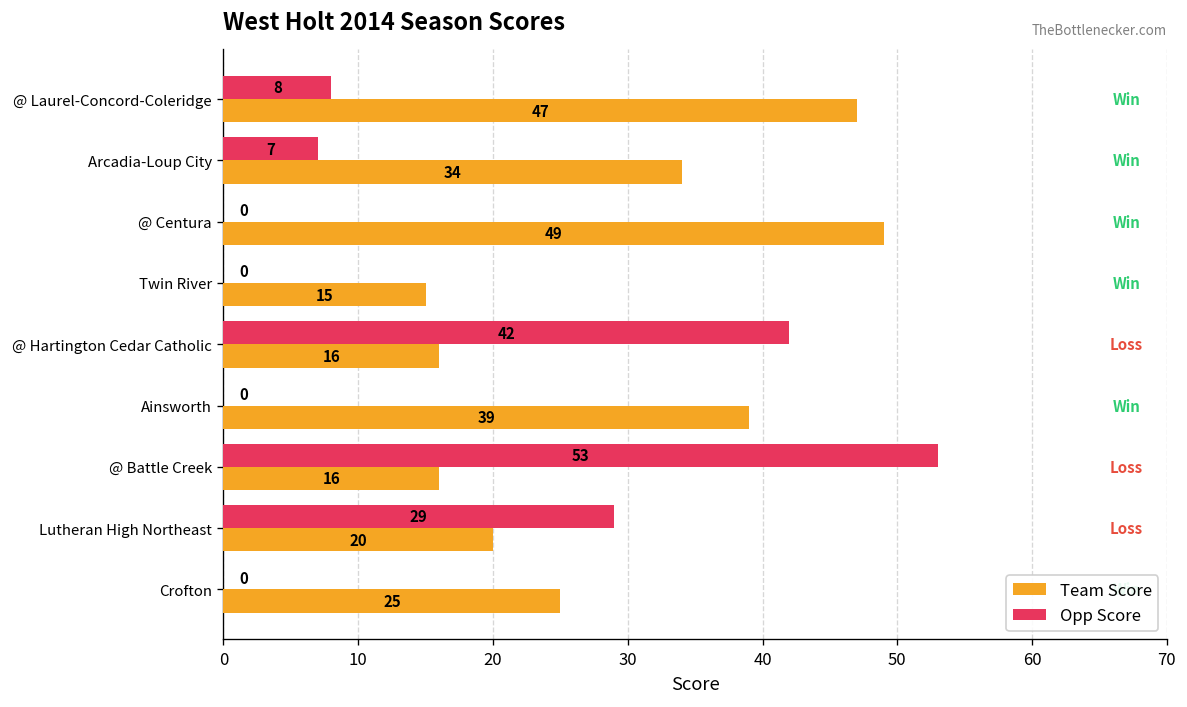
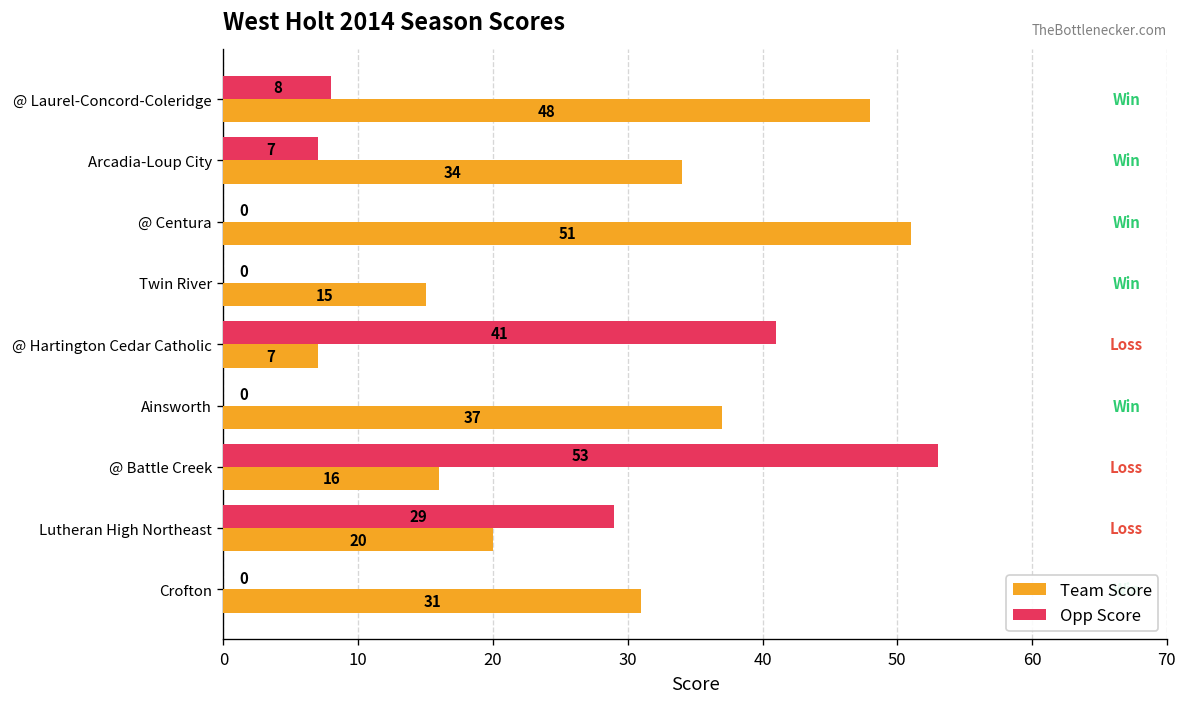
  {
    "Team Score": {
-     "@ Laurel-Concord-Coleridge": 47,
+     "@ Laurel-Concord-Coleridge": 48,
      "Arcadia-Loup City": 34,
-     "@ Centura": 49,
+     "@ Centura": 51,
      "Twin River": 15,
-     "@ Hartington Cedar Catholic": 16,
-     "Ainsworth": 39,
+     "@ Hartington Cedar Catholic": 7,
+     "Ainsworth": 37,
      "@ Battle Creek": 16,
      "Lutheran High Northeast": 20,
-     "Crofton": 25
+     "Crofton": 31
    },
    "Opp Score": {
      "@ Laurel-Concord-Coleridge": 8,
      "Arcadia-Loup City": 7,
      "@ Centura": 0,
      "Twin River": 0,
-     "@ Hartington Cedar Catholic": 42,
+     "@ Hartington Cedar Catholic": 41,
      "Ainsworth": 0,
      "@ Battle Creek": 53,
      "Lutheran High Northeast": 29,
      "Crofton": 0
    }
  }
